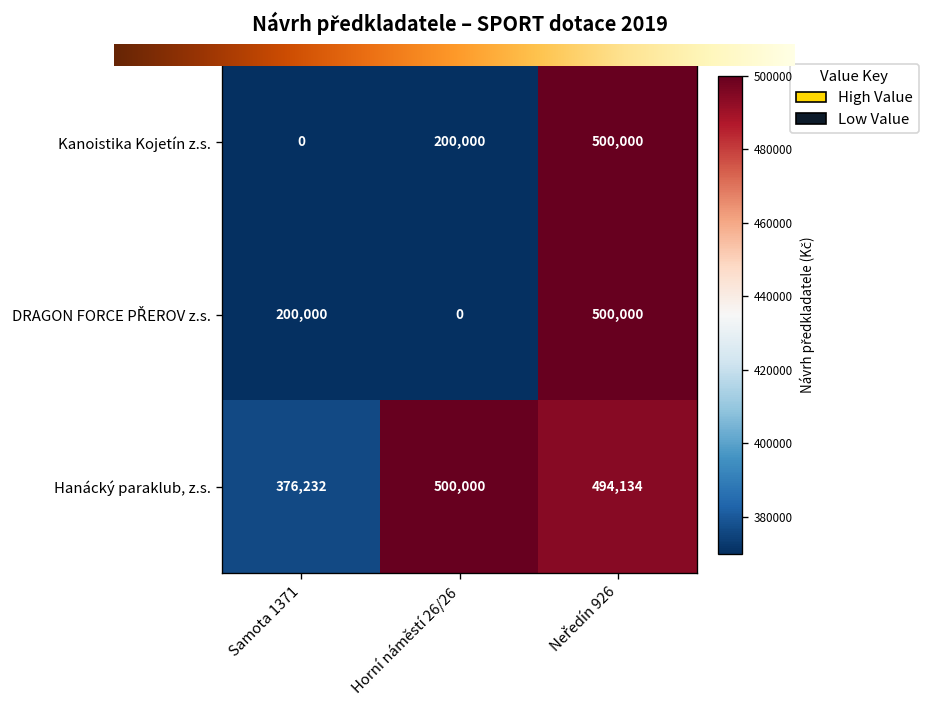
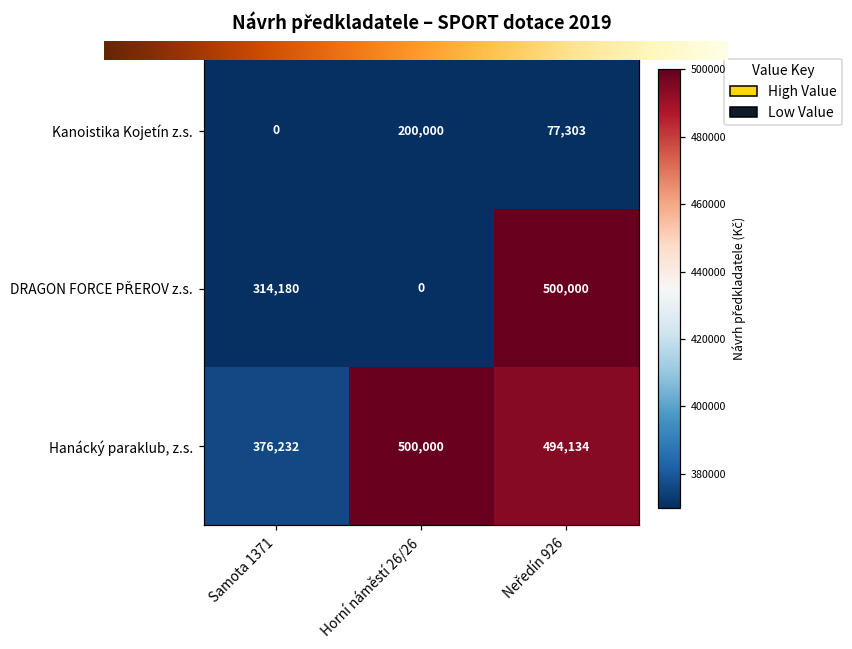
  {
    "Kanoistika Kojetín z.s.": {
      "Samota 1371": "0",
      "Horní náměstí 26/26": "200,000",
-     "Neředín 926": "500,000"
+     "Neředín 926": "77,303"
    },
    "DRAGON FORCE PŘEROV z.s.": {
-     "Samota 1371": "200,000",
+     "Samota 1371": "314,180",
      "Horní náměstí 26/26": "0",
      "Neředín 926": "500,000"
    },
    "Hanácký paraklub, z.s.": {
      "Samota 1371": "376,232",
      "Horní náměstí 26/26": "500,000",
      "Neředín 926": "494,134"
    }
  }
